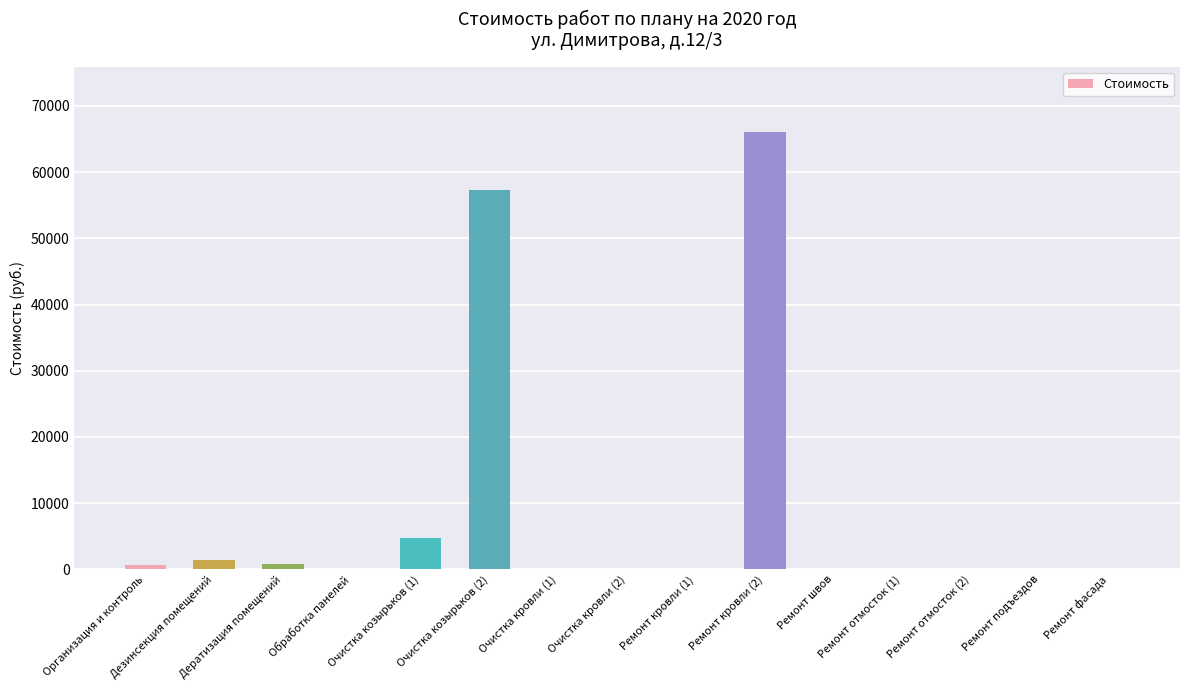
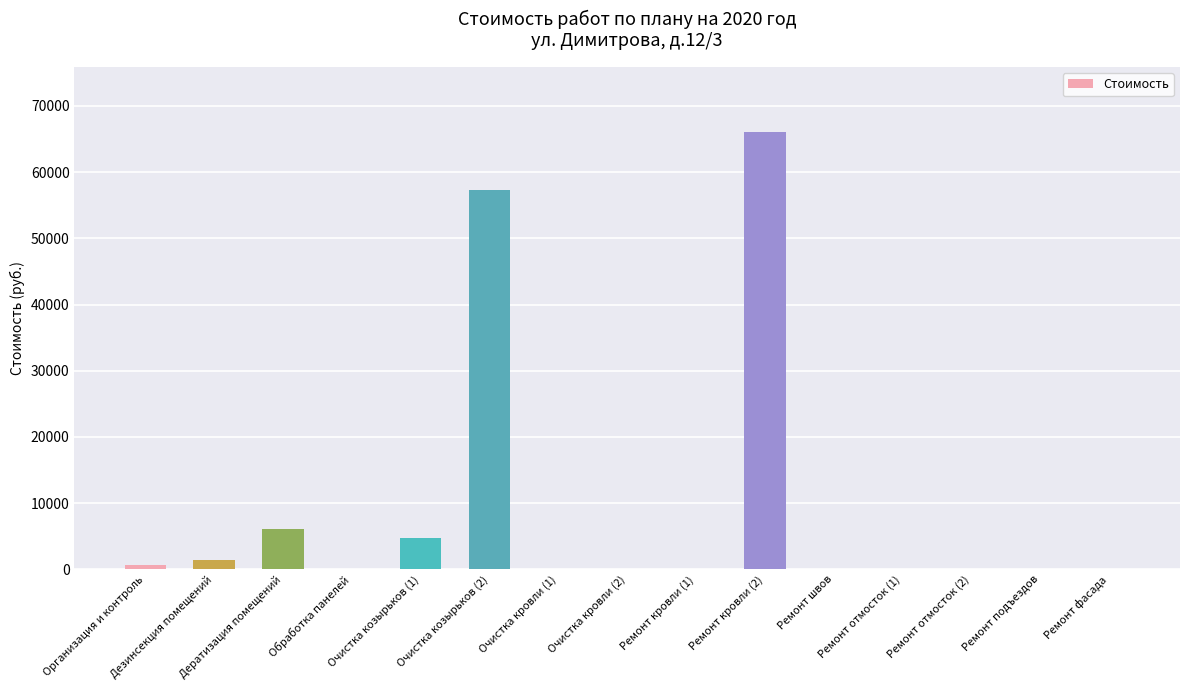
  {
    "Организация и контроль": 1000,
    "Дезинсекция помещений": 1000,
-   "Дератизация помещений": 1000,
+   "Дератизация помещений": 6000,
    "Обработка панелей": 0,
    "Очистка козырьков (1)": 5000,
    "Очистка козырьков (2)": 57000,
    "Очистка кровли (1)": 0,
    "Очистка кровли (2)": 0,
    "Ремонт кровли (1)": 0,
    "Ремонт кровли (2)": 66000,
    "Ремонт швов": 0,
    "Ремонт отмосток (1)": 0,
    "Ремонт отмосток (2)": 0,
    "Ремонт подъездов": 0,
    "Ремонт фасада": 0
  }
